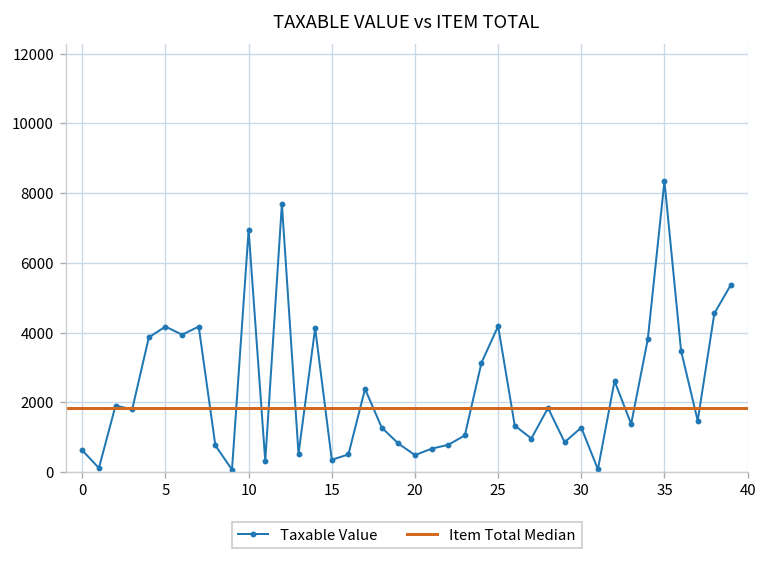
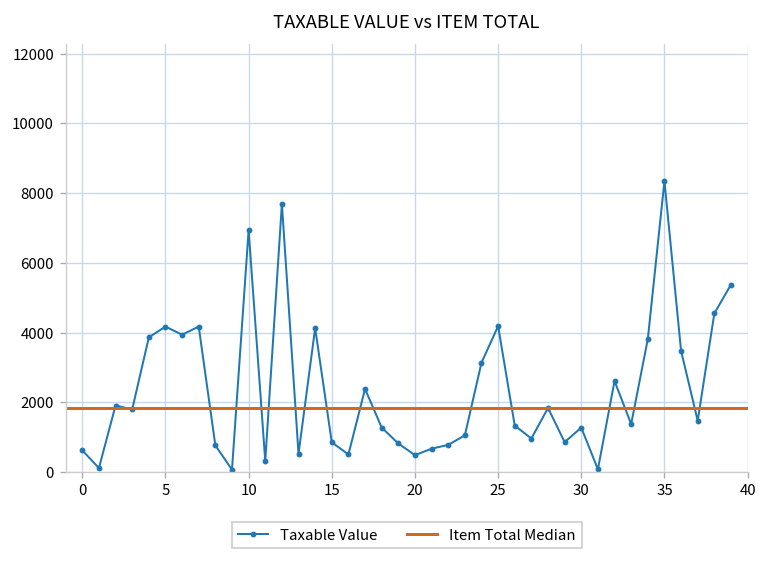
  {
    "0": 600,
    "5": 4200,
    "10": 6900,
-   "15": 400,
+   "15": 900,
    "20": 500,
    "25": 4200,
    "30": 1300,
    "35": 8300
  }
